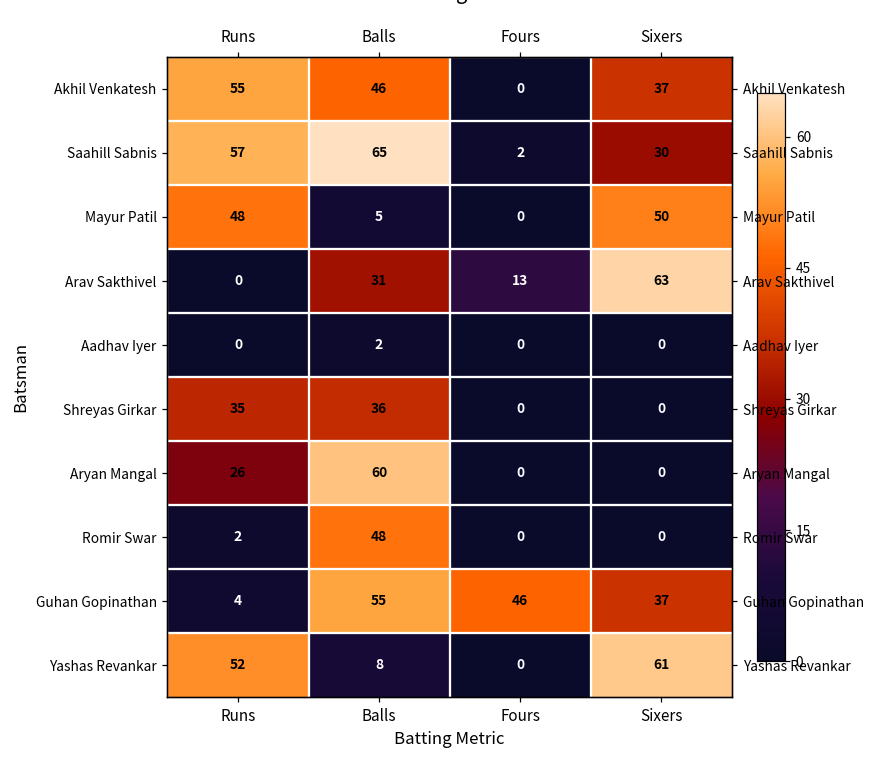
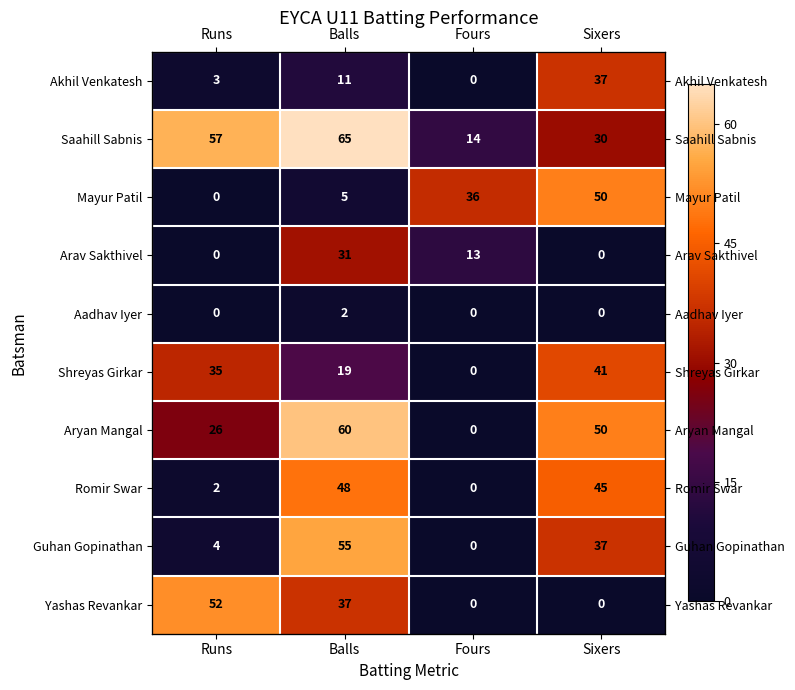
  {
    "Akhil Venkatesh": {
-     "Runs": 55,
-     "Balls": 46,
+     "Runs": 3,
+     "Balls": 11,
      "Fours": 0,
      "Sixers": 37
    },
    "Saahill Sabnis": {
      "Runs": 57,
      "Balls": 65,
-     "Fours": 2,
+     "Fours": 14,
      "Sixers": 30
    },
    "Mayur Patil": {
-     "Runs": 48,
+     "Runs": 0,
      "Balls": 5,
-     "Fours": 0,
+     "Fours": 36,
      "Sixers": 50
    },
    "Arav Sakthivel": {
      "Runs": 0,
      "Balls": 31,
      "Fours": 13,
-     "Sixers": 63
+     "Sixers": 0
    },
    "Aadhav Iyer": {
      "Runs": 0,
      "Balls": 2,
      "Fours": 0,
      "Sixers": 0
    },
    "Shreyas Girkar": {
      "Runs": 35,
-     "Balls": 36,
+     "Balls": 19,
      "Fours": 0,
-     "Sixers": 0
+     "Sixers": 41
    },
    "Aryan Mangal": {
      "Runs": 26,
      "Balls": 60,
      "Fours": 0,
-     "Sixers": 0
+     "Sixers": 50
    },
    "Romir Swar": {
      "Runs": 2,
      "Balls": 48,
      "Fours": 0,
-     "Sixers": 0
+     "Sixers": 45
    },
    "Guhan Gopinathan": {
      "Runs": 4,
      "Balls": 55,
-     "Fours": 46,
+     "Fours": 0,
      "Sixers": 37
    },
    "Yashas Revankar": {
      "Runs": 52,
-     "Balls": 8,
+     "Balls": 37,
      "Fours": 0,
-     "Sixers": 61
+     "Sixers": 0
    }
  }
